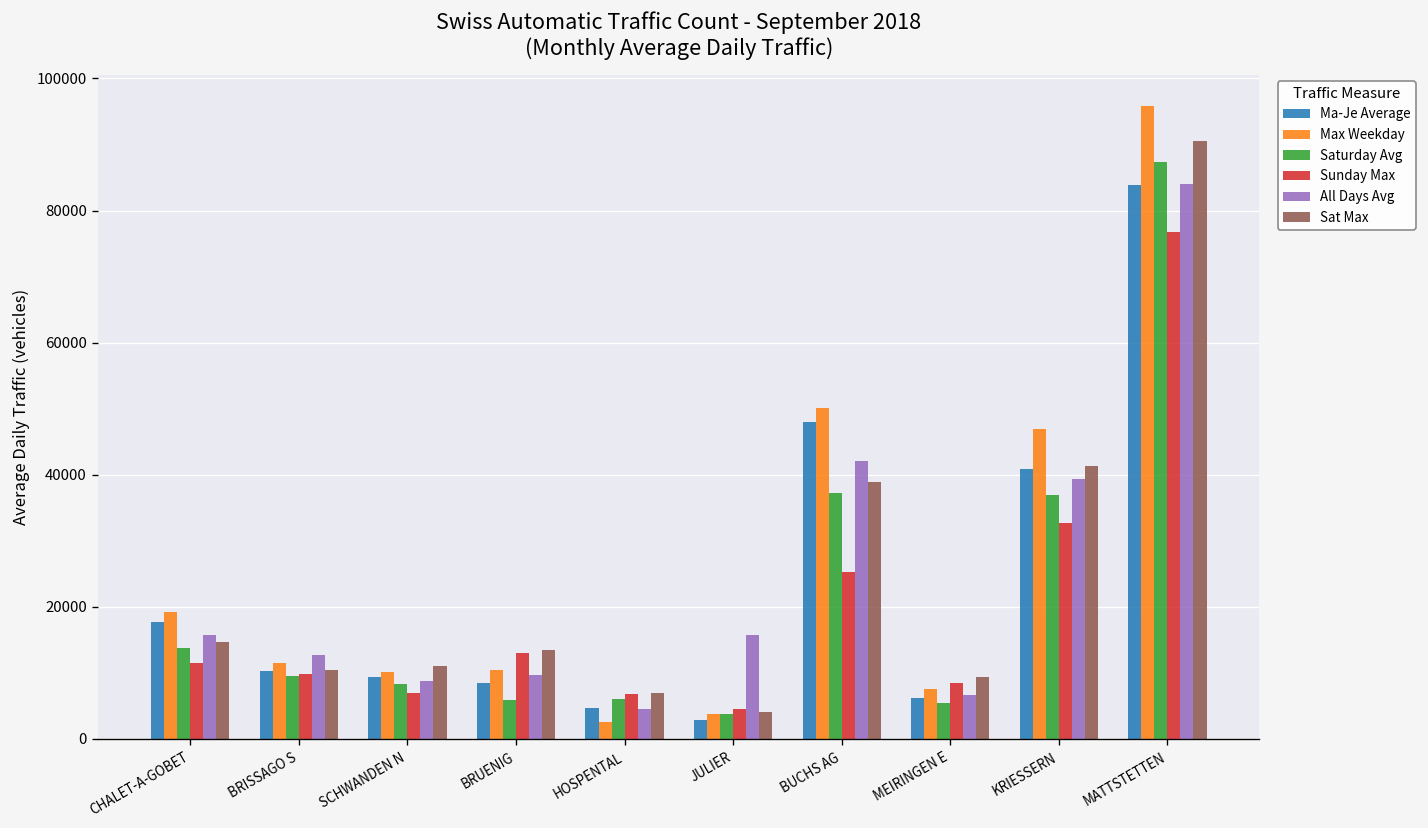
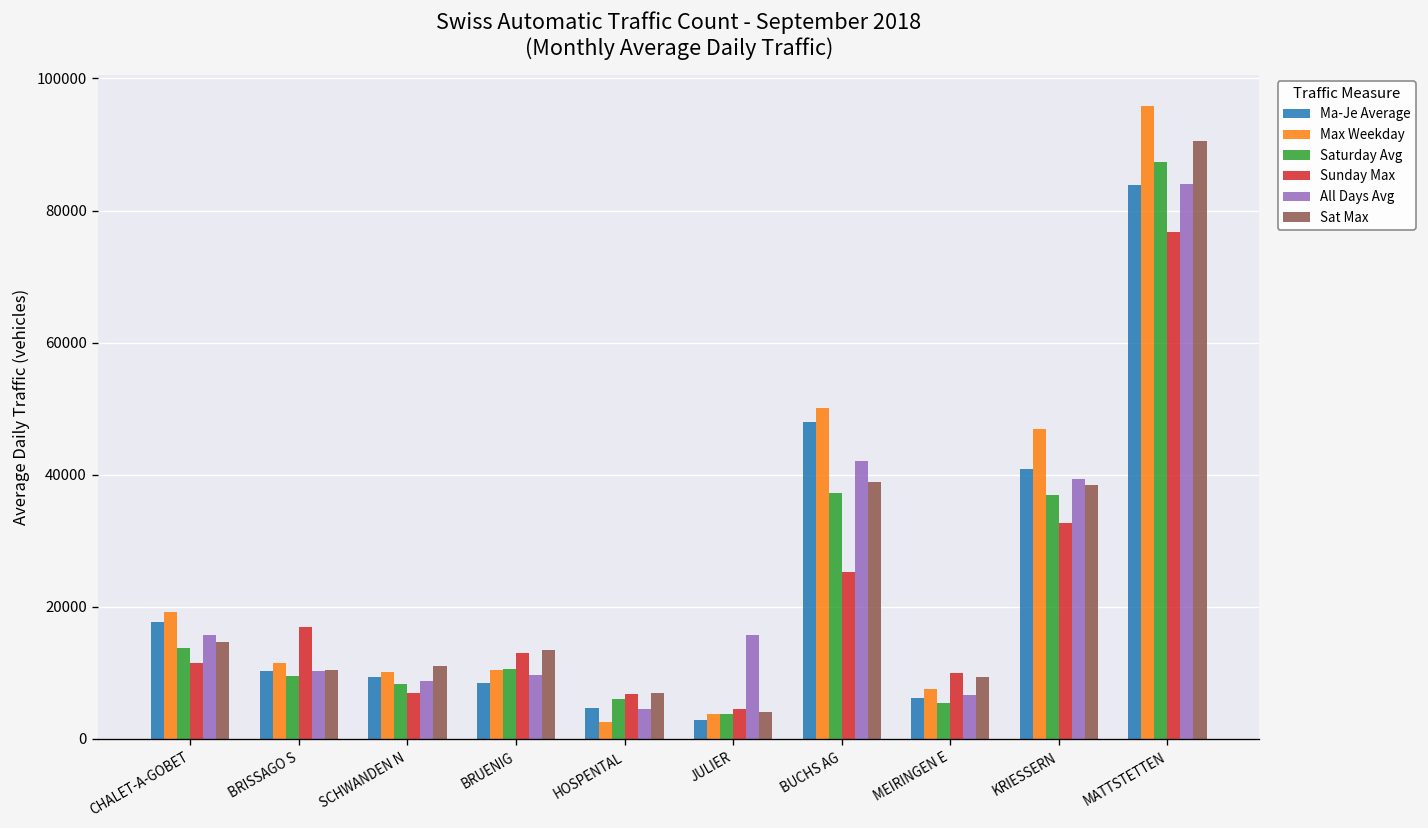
  {
    "Ma-Je Average": {
      "CHALET-A-GOBET": 18000,
      "BRISSAGO S": 10000,
      "SCHWANDEN N": 9000,
      "BRUENIG": 8000,
      "HOSPENTAL": 5000,
      "JULIER": 3000,
      "BUCHS AG": 48000,
      "MEIRINGEN E": 6000,
      "KRIESSERN": 41000,
      "MATTSTETTEN": 84000
    },
    "Max Weekday": {
      "CHALET-A-GOBET": 19000,
      "BRISSAGO S": 11000,
      "SCHWANDEN N": 10000,
      "BRUENIG": 11000,
      "HOSPENTAL": 3000,
      "JULIER": 4000,
      "BUCHS AG": 50000,
      "MEIRINGEN E": 8000,
      "KRIESSERN": 47000,
      "MATTSTETTEN": 96000
    },
    "Saturday Avg": {
      "CHALET-A-GOBET": 14000,
      "BRISSAGO S": 10000,
      "SCHWANDEN N": 8000,
-     "BRUENIG": 6000,
+     "BRUENIG": 11000,
      "HOSPENTAL": 6000,
      "JULIER": 4000,
      "BUCHS AG": 37000,
      "MEIRINGEN E": 5000,
      "KRIESSERN": 37000,
      "MATTSTETTEN": 87000
    },
    "Sunday Max": {
      "CHALET-A-GOBET": 11000,
-     "BRISSAGO S": 10000,
+     "BRISSAGO S": 17000,
      "SCHWANDEN N": 7000,
      "BRUENIG": 13000,
      "HOSPENTAL": 7000,
      "JULIER": 4000,
      "BUCHS AG": 25000,
-     "MEIRINGEN E": 8000,
+     "MEIRINGEN E": 10000,
      "KRIESSERN": 33000,
      "MATTSTETTEN": 77000
    },
    "All Days Avg": {
      "CHALET-A-GOBET": 16000,
-     "BRISSAGO S": 13000,
+     "BRISSAGO S": 10000,
      "SCHWANDEN N": 9000,
      "BRUENIG": 10000,
      "HOSPENTAL": 4000,
      "JULIER": 16000,
      "BUCHS AG": 42000,
      "MEIRINGEN E": 7000,
      "KRIESSERN": 39000,
      "MATTSTETTEN": 84000
    },
    "Sat Max": {
      "CHALET-A-GOBET": 15000,
      "BRISSAGO S": 10000,
      "SCHWANDEN N": 11000,
      "BRUENIG": 13000,
      "HOSPENTAL": 7000,
      "JULIER": 4000,
      "BUCHS AG": 39000,
      "MEIRINGEN E": 9000,
-     "KRIESSERN": 41000,
+     "KRIESSERN": 38000,
      "MATTSTETTEN": 91000
    }
  }
